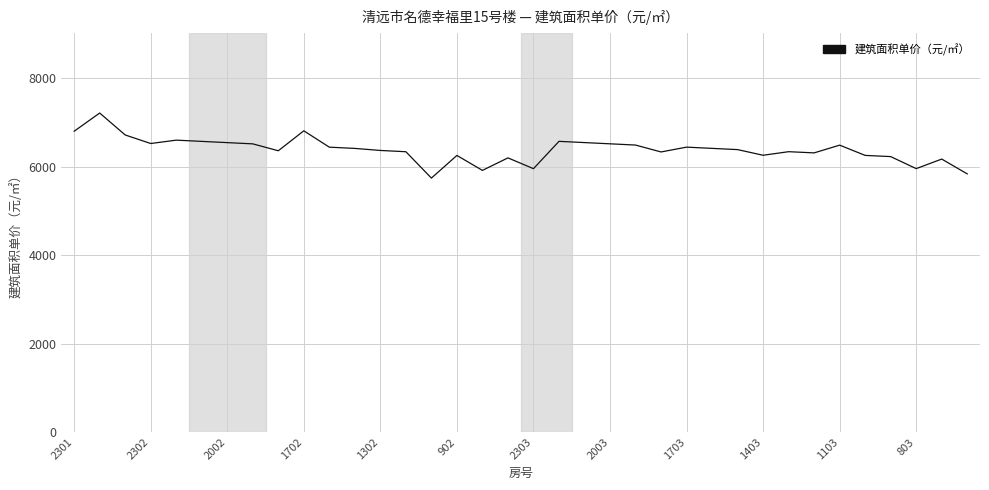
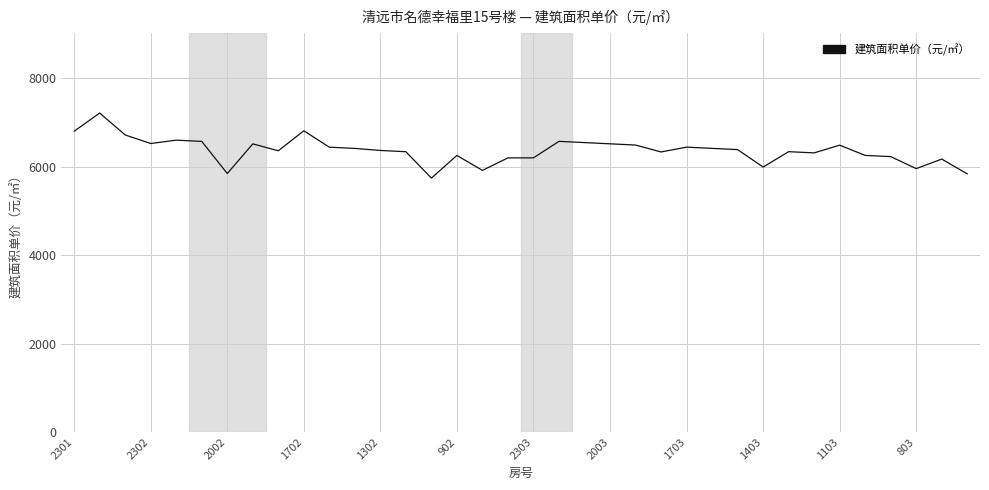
  {
    "2301": 6800,
    "2302": 6500,
-   "2002": 6500,
+   "2002": 5800,
    "1702": 6800,
    "1302": 6400,
    "902": 6300,
-   "2303": 6000,
+   "2303": 6200,
    "2003": 6500,
    "1703": 6400,
-   "1403": 6300,
+   "1403": 6000,
    "1103": 6500,
    "803": 6000
  }
